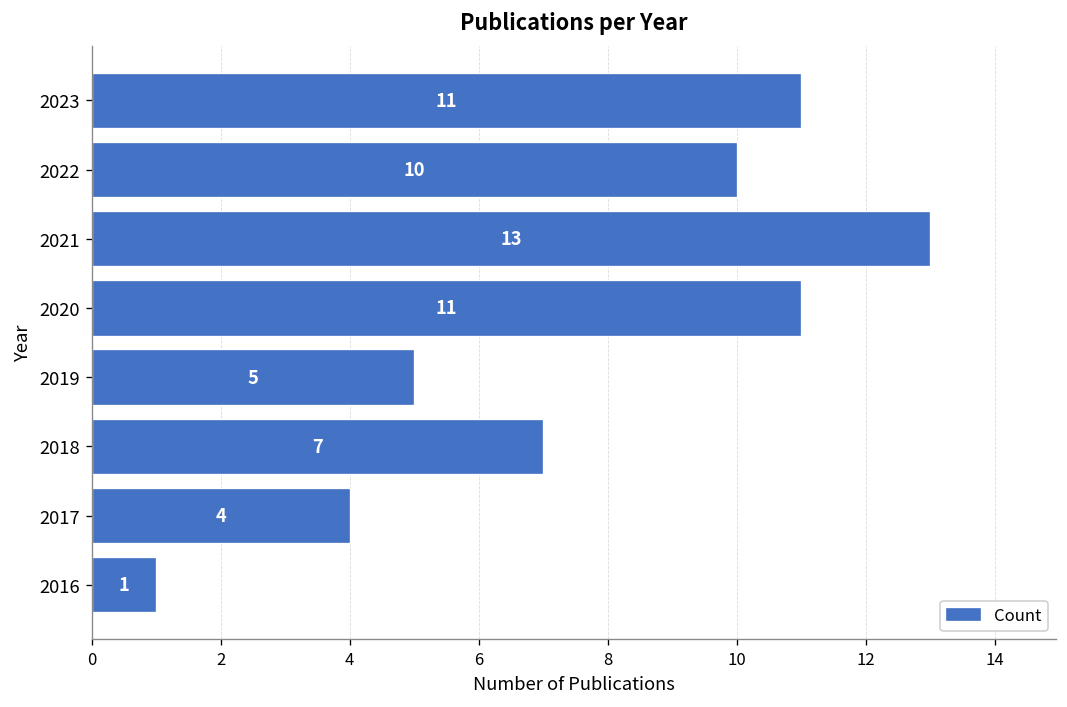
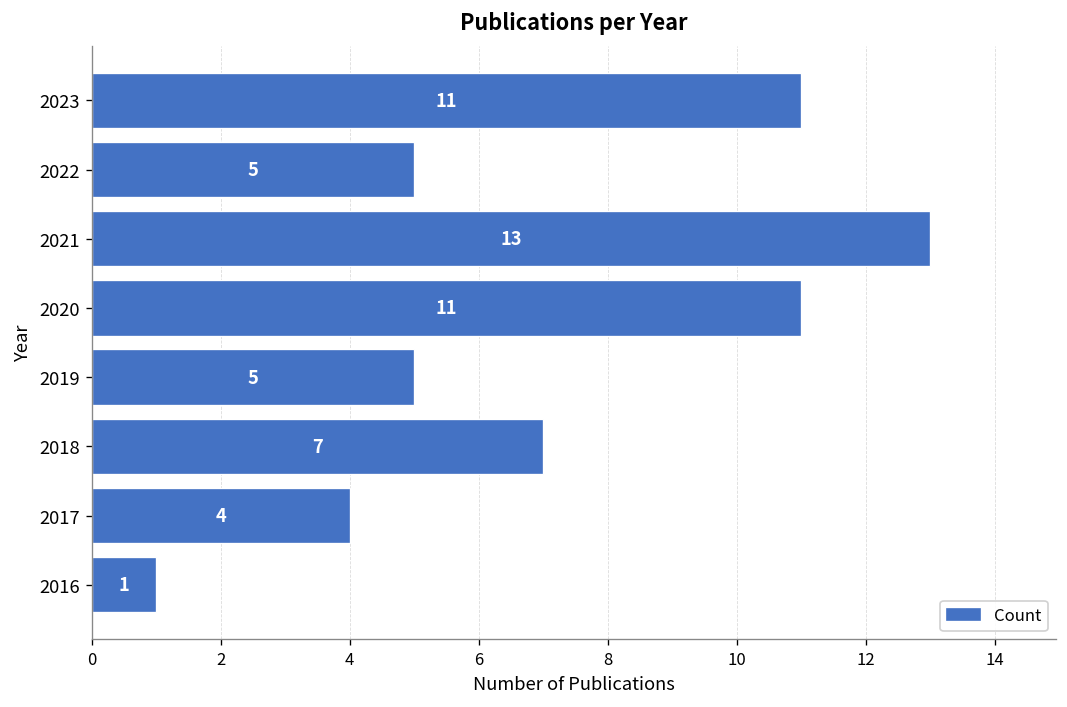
  {
    "2023": 11,
-   "2022": 10,
+   "2022": 5,
    "2021": 13,
    "2020": 11,
    "2019": 5,
    "2018": 7,
    "2017": 4,
    "2016": 1
  }
